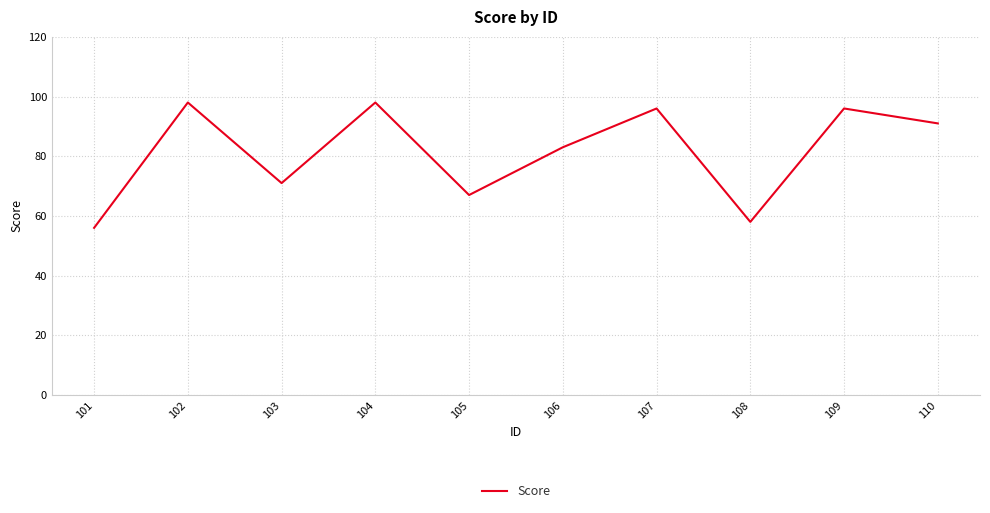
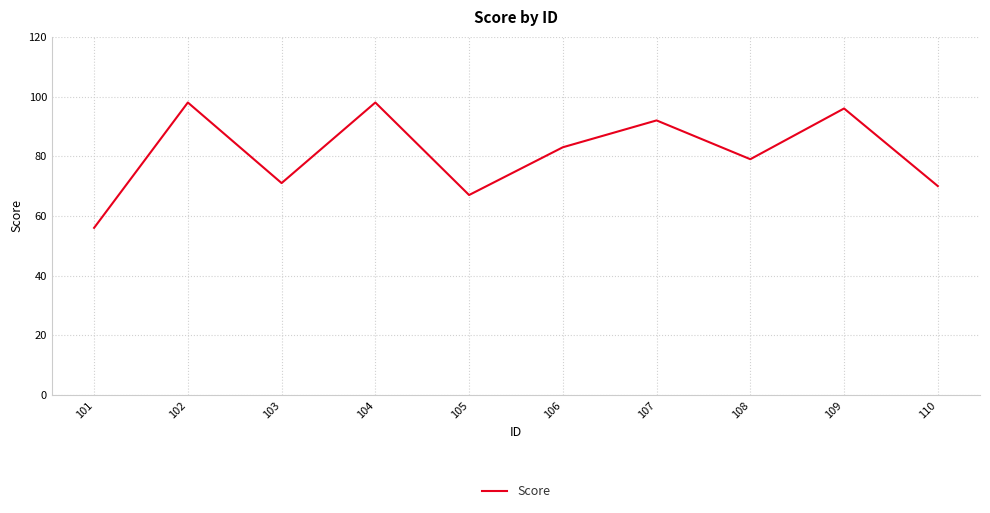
  {
    "101": 56,
    "102": 98,
    "103": 71,
    "104": 98,
    "105": 67,
    "106": 83,
-   "107": 96,
-   "108": 58,
+   "107": 92,
+   "108": 79,
    "109": 96,
-   "110": 91
+   "110": 70
  }
